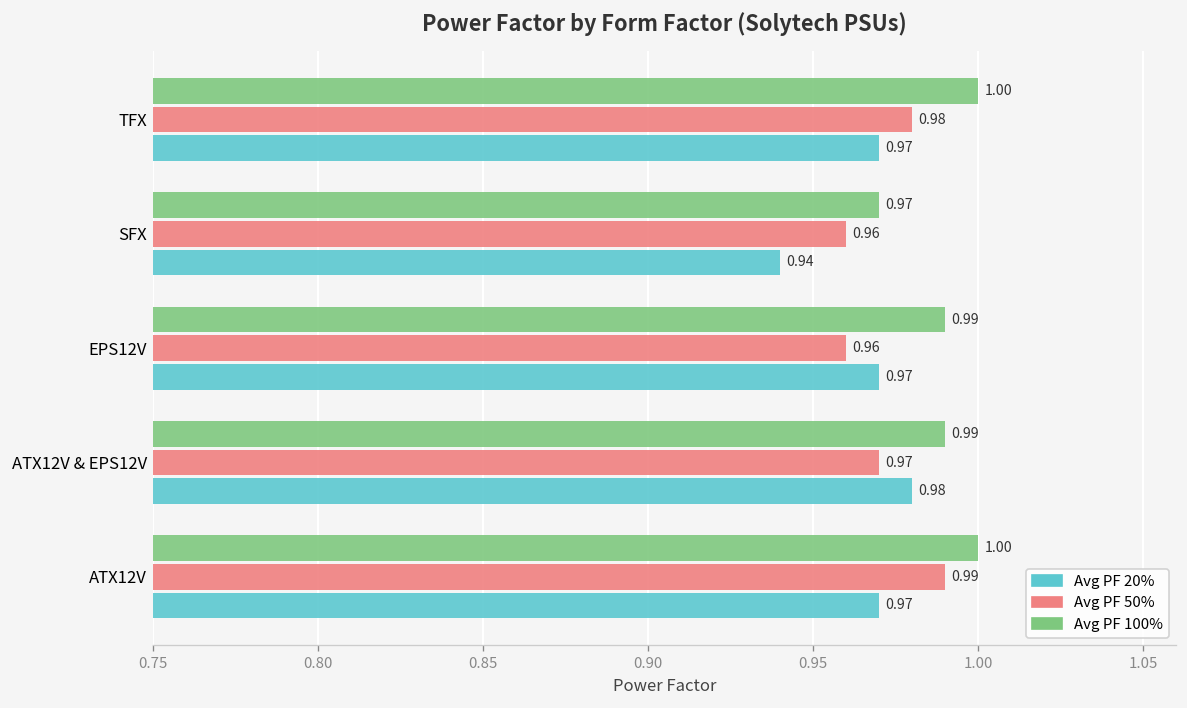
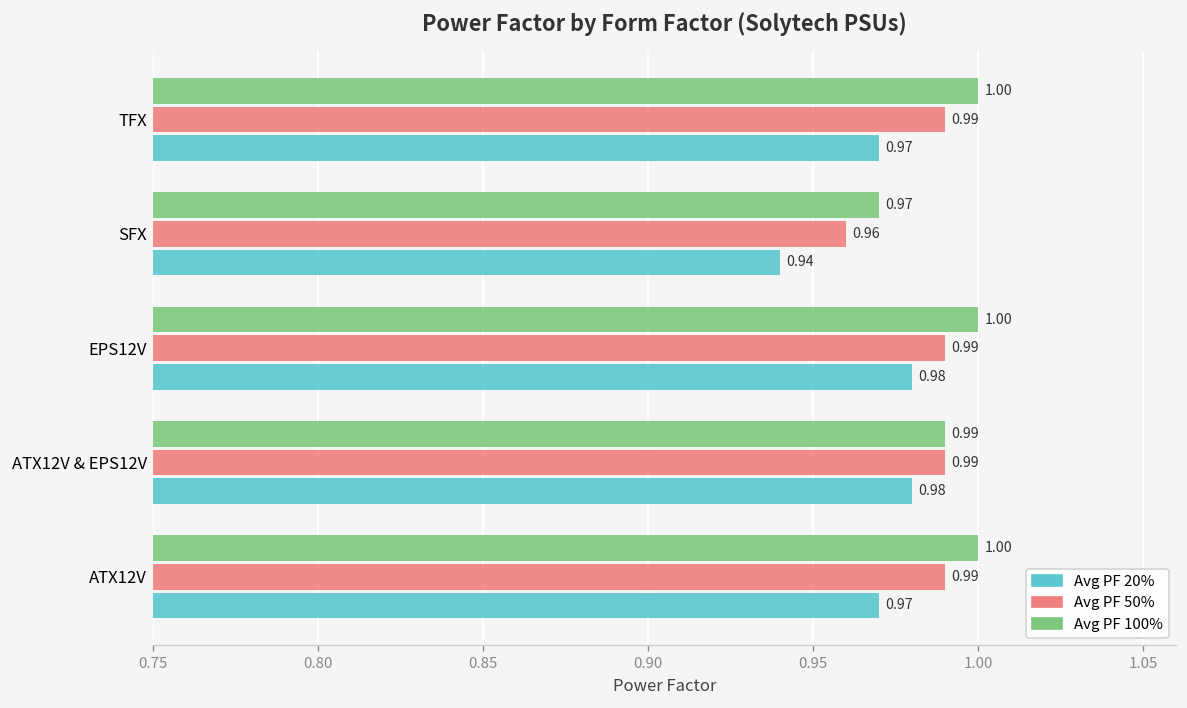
  {
    "Avg PF 20%": {
      "TFX": 0.97,
      "SFX": 0.94,
-     "EPS12V": 0.97,
+     "EPS12V": 0.98,
      "ATX12V & EPS12V": 0.98,
      "ATX12V": 0.97
    },
    "Avg PF 50%": {
-     "TFX": 0.98,
+     "TFX": 0.99,
      "SFX": 0.96,
-     "EPS12V": 0.96,
-     "ATX12V & EPS12V": 0.97,
+     "EPS12V": 0.99,
+     "ATX12V & EPS12V": 0.99,
      "ATX12V": 0.99
    },
    "Avg PF 100%": {
      "TFX": 1.00,
      "SFX": 0.97,
-     "EPS12V": 0.99,
+     "EPS12V": 1.00,
      "ATX12V & EPS12V": 0.99,
      "ATX12V": 1.00
    }
  }
